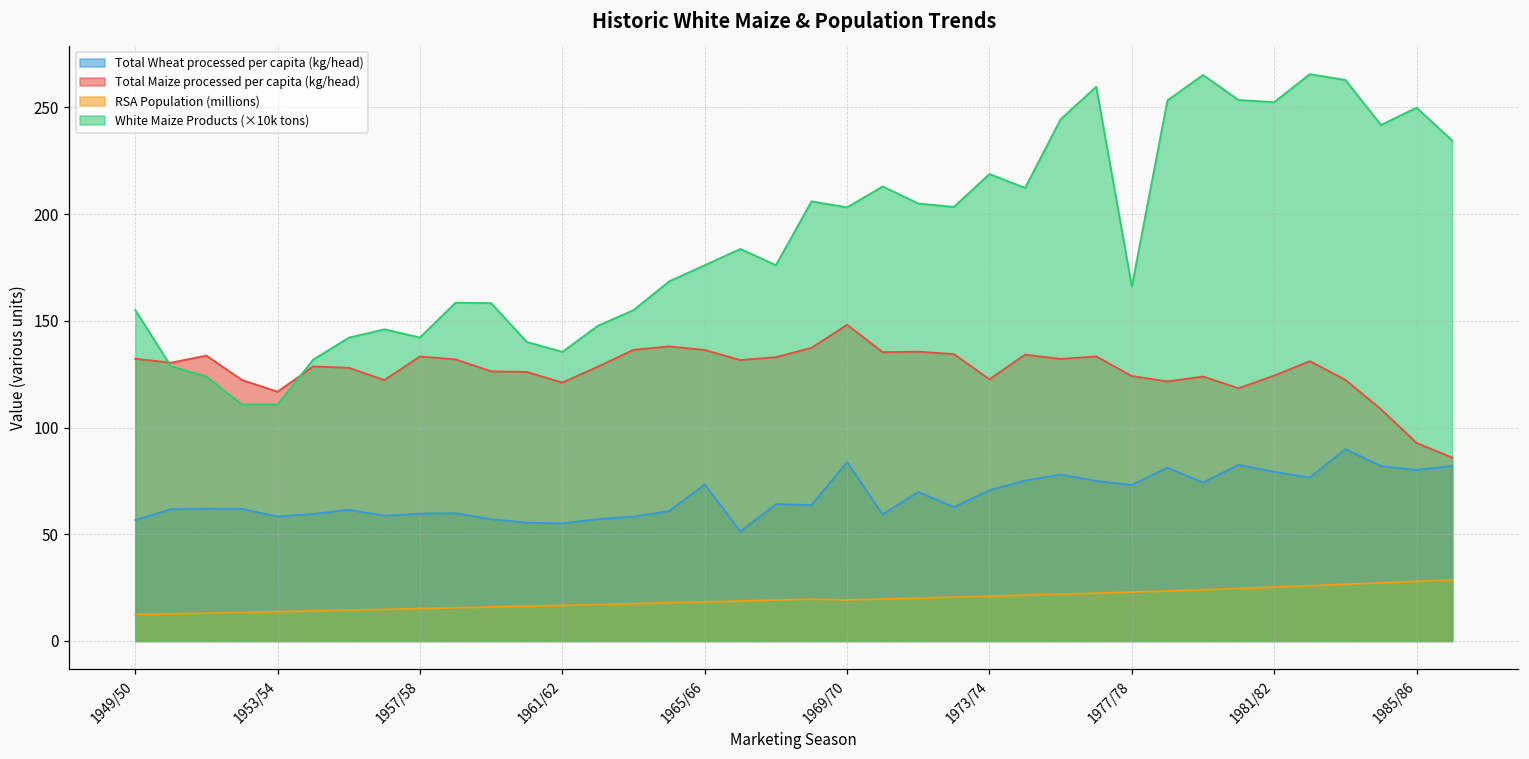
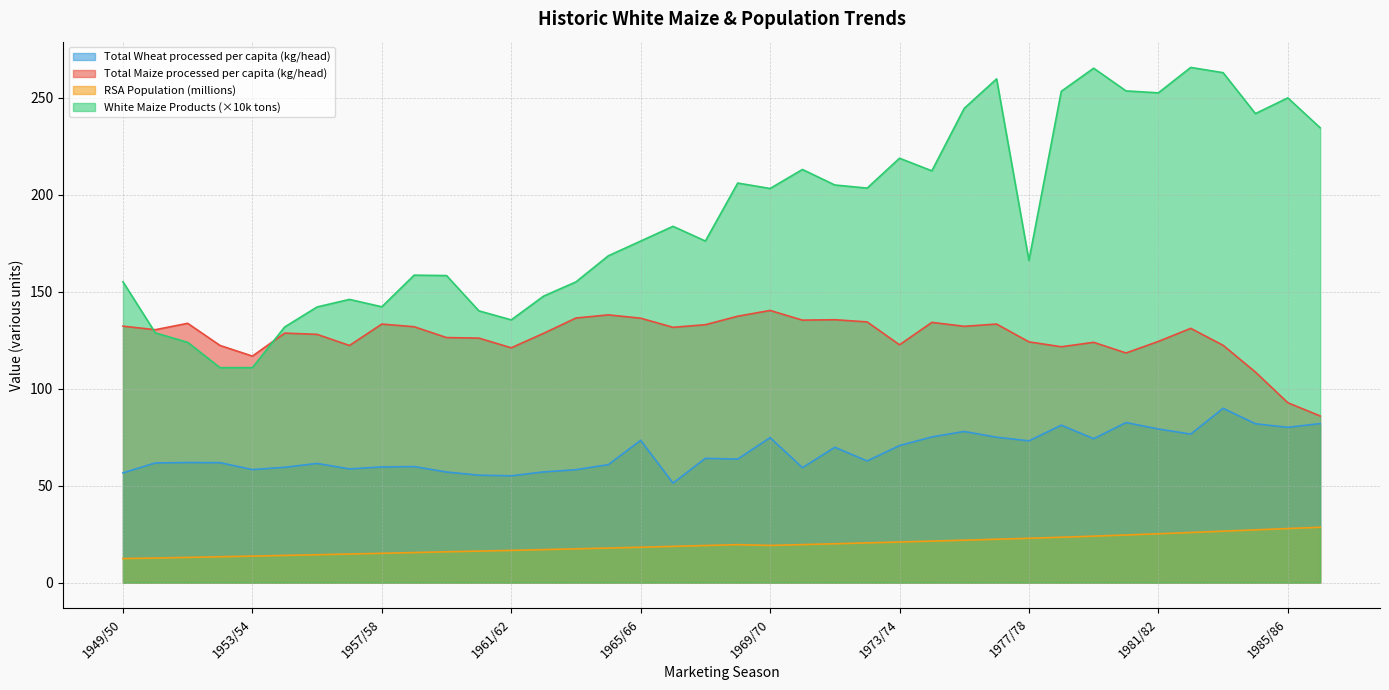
  {
    "Total Wheat processed per capita (kg/head)": {
      "1949/50": 57,
      "1953/54": 58,
      "1957/58": 60,
      "1961/62": 55,
      "1965/66": 73,
-     "1969/70": 84,
+     "1969/70": 75,
      "1973/74": 71,
      "1977/78": 73,
      "1981/82": 79,
      "1985/86": 80
    },
    "Total Maize processed per capita (kg/head)": {
      "1949/50": 132,
      "1953/54": 117,
      "1957/58": 133,
      "1961/62": 121,
      "1965/66": 136,
-     "1969/70": 148,
+     "1969/70": 140,
      "1973/74": 123,
      "1977/78": 124,
      "1981/82": 124,
      "1985/86": 93
    },
    "RSA Population (millions)": {
      "1949/50": 12,
      "1953/54": 14,
      "1957/58": 15,
      "1961/62": 17,
      "1965/66": 18,
      "1969/70": 19,
      "1973/74": 21,
      "1977/78": 23,
      "1981/82": 25,
      "1985/86": 28
    },
    "White Maize Products (×10k tons)": {
      "1949/50": 155,
      "1953/54": 111,
      "1957/58": 142,
      "1961/62": 135,
      "1965/66": 176,
      "1969/70": 203,
      "1973/74": 219,
      "1977/78": 166,
      "1981/82": 253,
      "1985/86": 250
    }
  }
